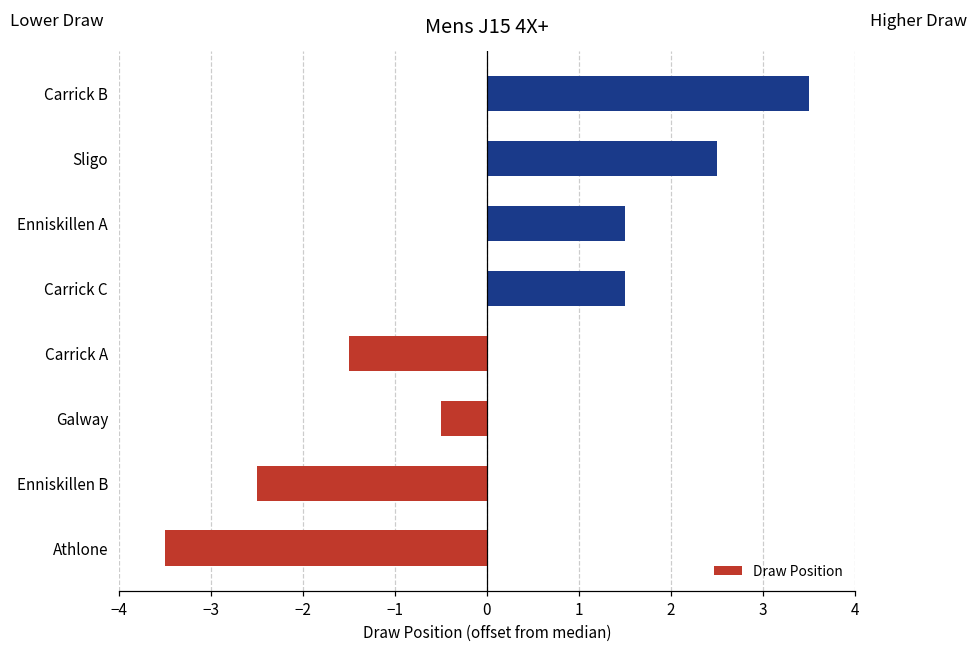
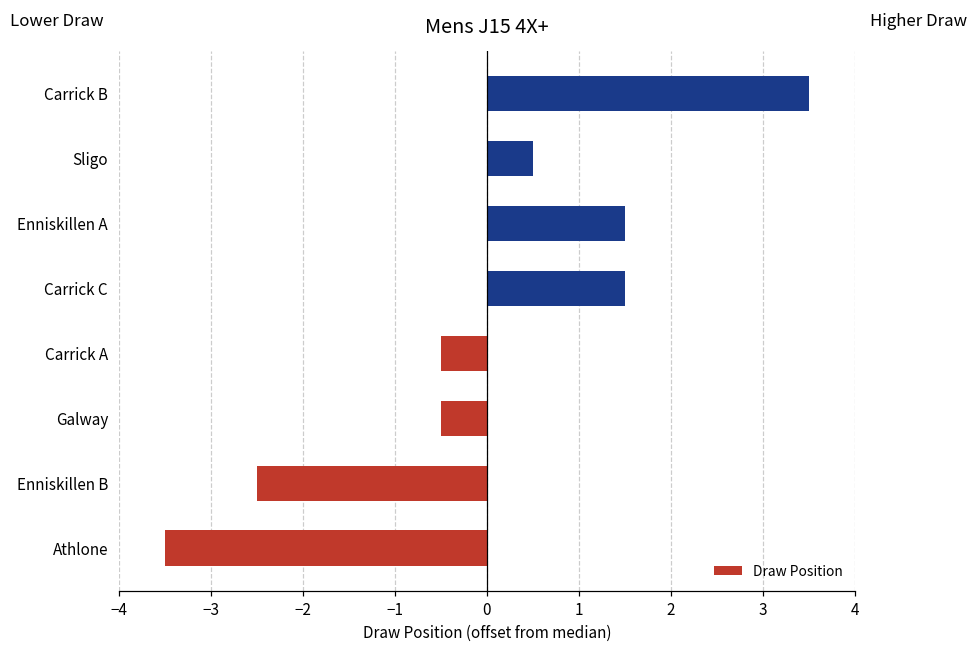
  {
    "Carrick B": 3.5,
-   "Sligo": 2.5,
+   "Sligo": 0.5,
    "Enniskillen A": 1.5,
    "Carrick C": 1.5,
-   "Carrick A": -1.5,
+   "Carrick A": -0.5,
    "Galway": -0.5,
    "Enniskillen B": -2.5,
    "Athlone": -3.5
  }
